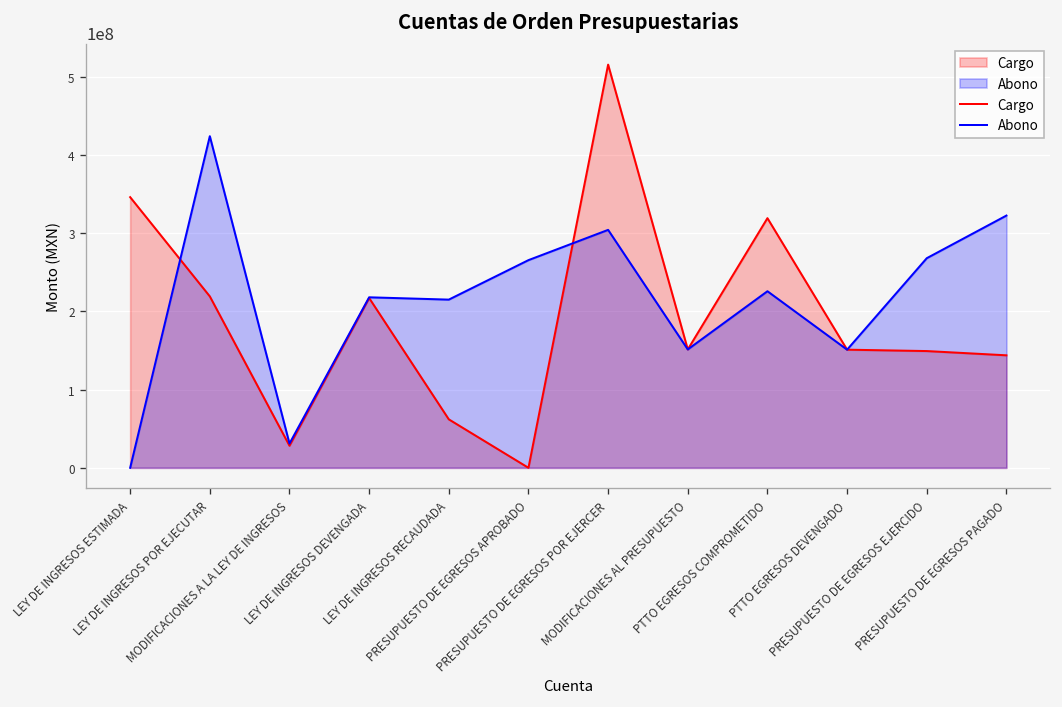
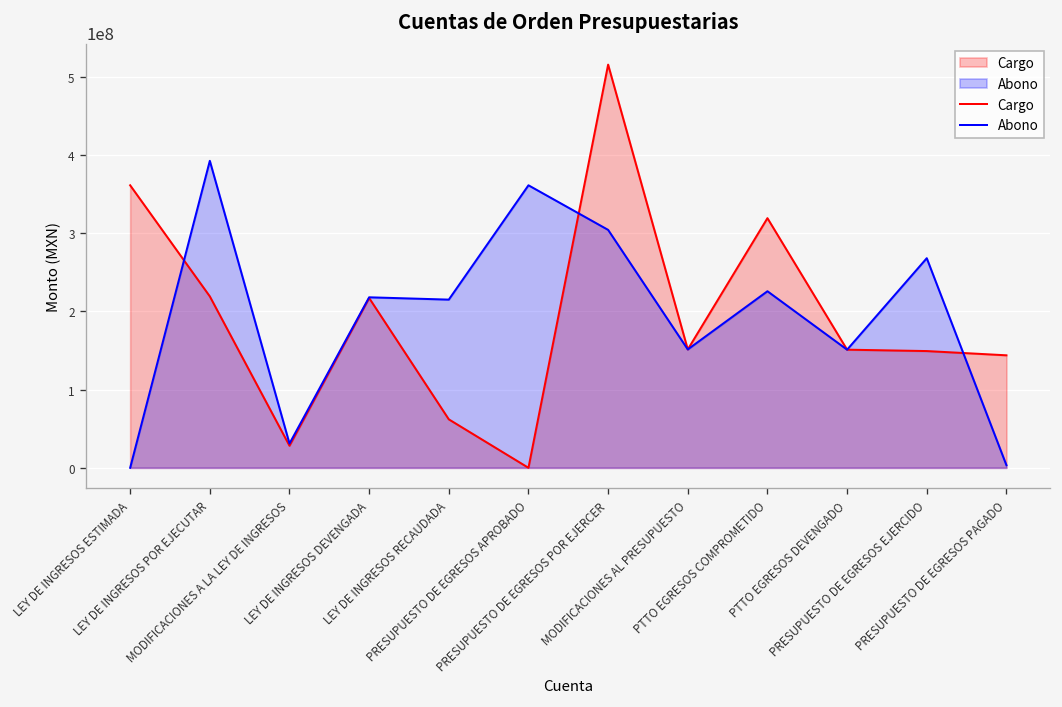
  {
    "Cargo": {
-     "LEY DE INGRESOS ESTIMADA": 350000000,
+     "LEY DE INGRESOS ESTIMADA": 360000000,
      "LEY DE INGRESOS POR EJECUTAR": 220000000,
      "LEY DE INGRESOS RECAUDADA": 60000000,
      "PRESUPUESTO DE EGRESOS APROBADO": 0,
      "PRESUPUESTO DE EGRESOS POR EJERCER": 520000000,
      "PTTO EGRESOS COMPROMETIDO": 320000000,
      "PRESUPUESTO DE EGRESOS EJERCIDO": 150000000,
      "PRESUPUESTO DE EGRESOS PAGADO": 140000000
    },
    "Abono": {
      "LEY DE INGRESOS ESTIMADA": 0,
-     "LEY DE INGRESOS POR EJECUTAR": 420000000,
+     "LEY DE INGRESOS POR EJECUTAR": 390000000,
      "LEY DE INGRESOS RECAUDADA": 210000000,
-     "PRESUPUESTO DE EGRESOS APROBADO": 270000000,
+     "PRESUPUESTO DE EGRESOS APROBADO": 360000000,
      "PRESUPUESTO DE EGRESOS POR EJERCER": 300000000,
      "PTTO EGRESOS COMPROMETIDO": 230000000,
      "PRESUPUESTO DE EGRESOS EJERCIDO": 270000000,
-     "PRESUPUESTO DE EGRESOS PAGADO": 320000000
+     "PRESUPUESTO DE EGRESOS PAGADO": 0
    }
  }
